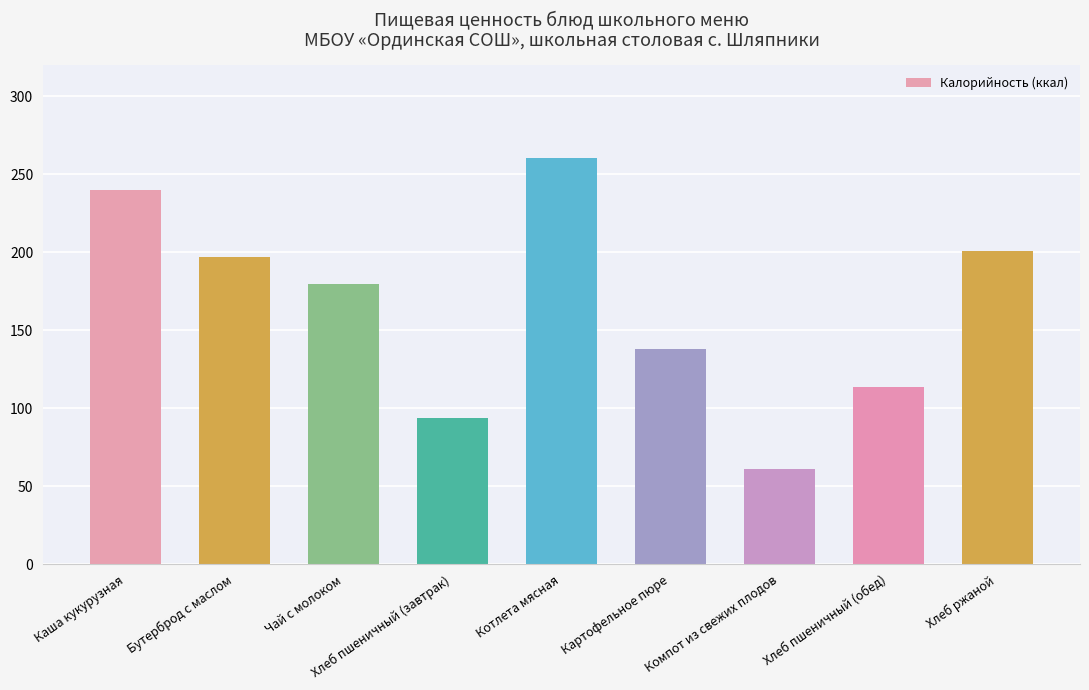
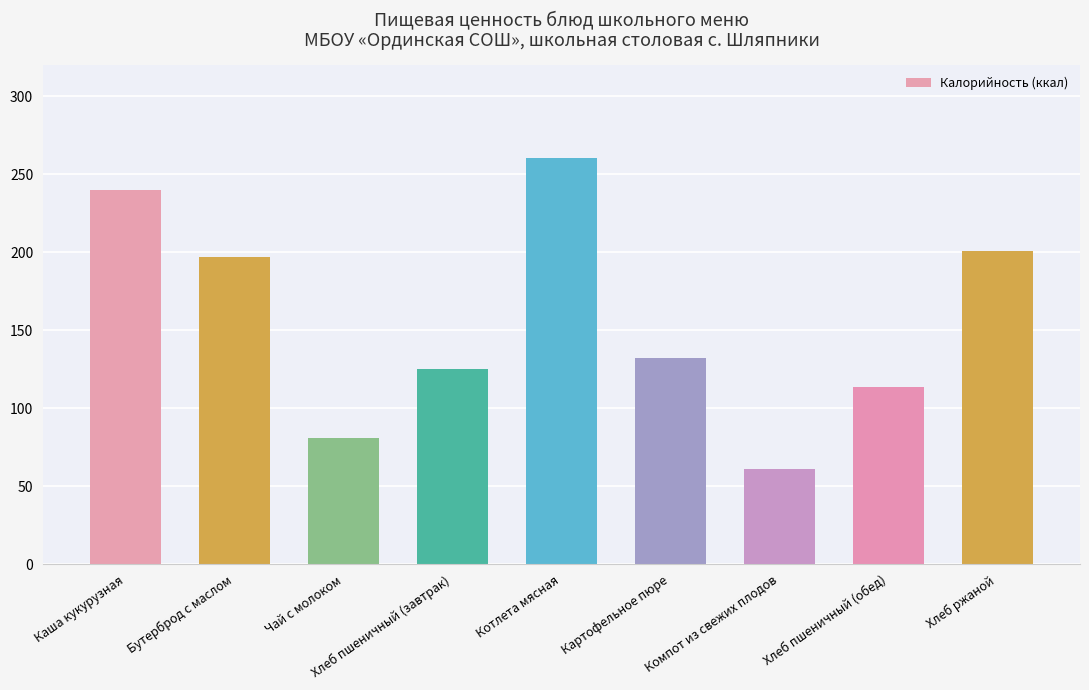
  {
    "Каша кукурузная": 240,
    "Бутерброд с маслом": 197,
-   "Чай с молоком": 180,
-   "Хлеб пшеничный (завтрак)": 94,
+   "Чай с молоком": 81,
+   "Хлеб пшеничный (завтрак)": 125,
    "Котлета мясная": 260,
-   "Картофельное пюре": 138,
+   "Картофельное пюре": 132,
    "Компот из свежих плодов": 61,
    "Хлеб пшеничный (обед)": 114,
    "Хлеб ржаной": 201
  }
